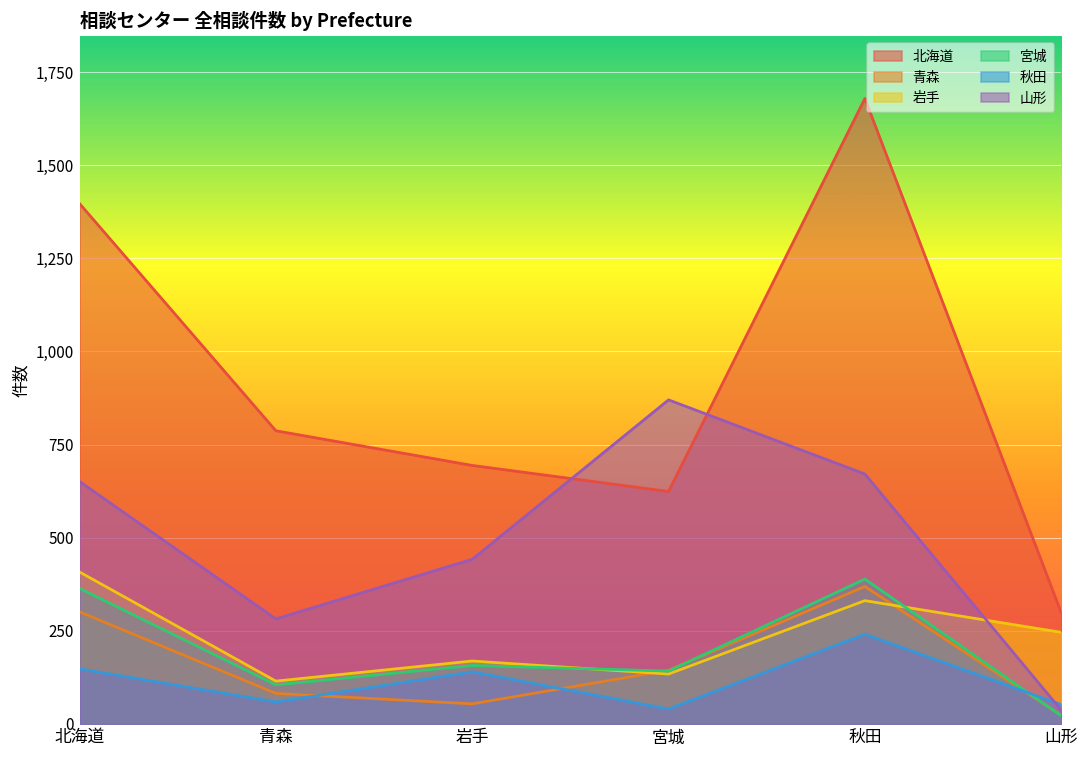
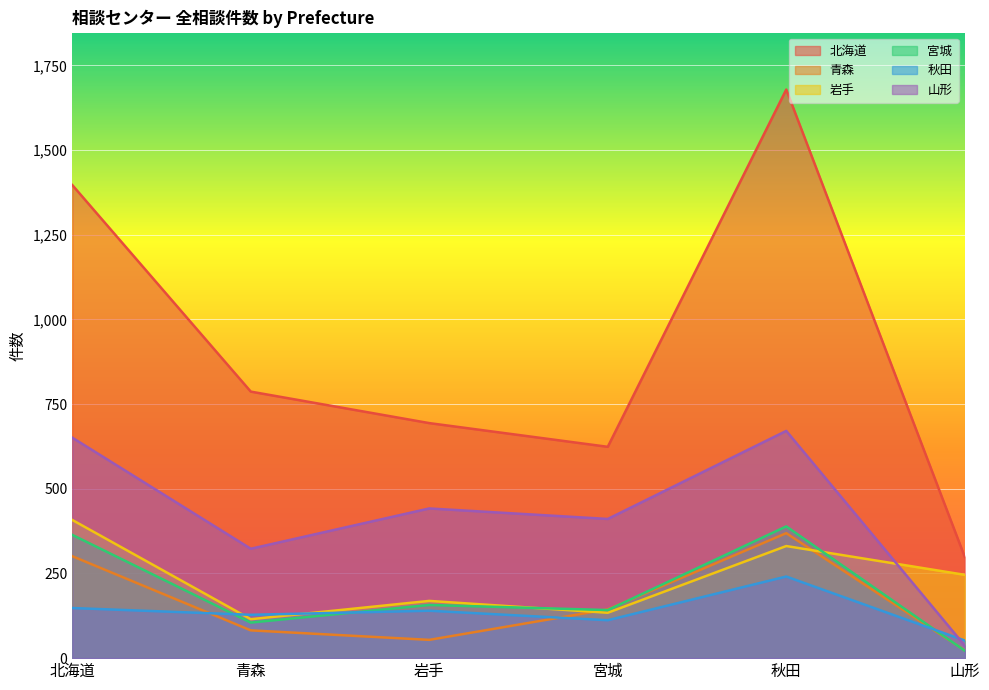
  {
    "岩手": {
      "北海道": 410,
      "青森": 120,
      "岩手": 170,
      "宮城": 130,
      "秋田": 330,
      "山形": 250
    },
    "宮城": {
      "北海道": 360,
      "青森": 110,
      "岩手": 160,
      "秋田": 390
    },
    "秋田": {
      "北海道": 150,
-     "青森": 60,
+     "青森": 130,
      "岩手": 140,
-     "宮城": 40,
+     "宮城": 110,
      "秋田": 240,
      "山形": 50
    },
    "山形": {
      "北海道": 650,
-     "青森": 280,
+     "青森": 320,
      "岩手": 440,
-     "宮城": 870,
+     "宮城": 410,
      "秋田": 670,
      "山形": 40
    }
  }
